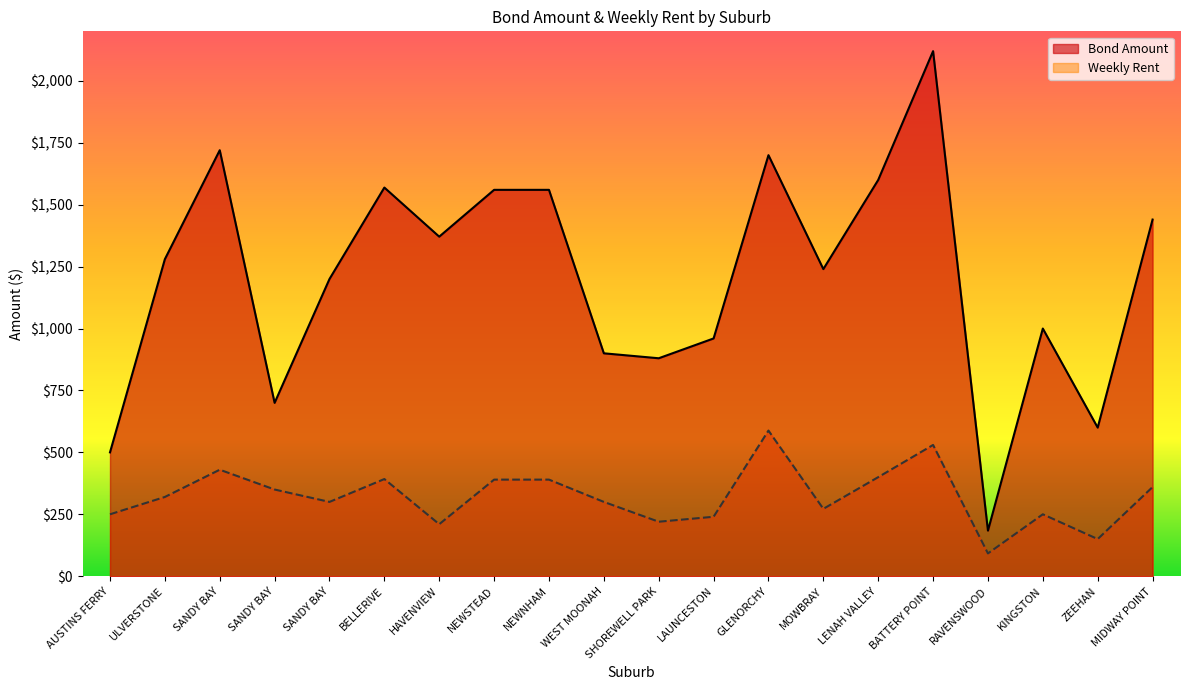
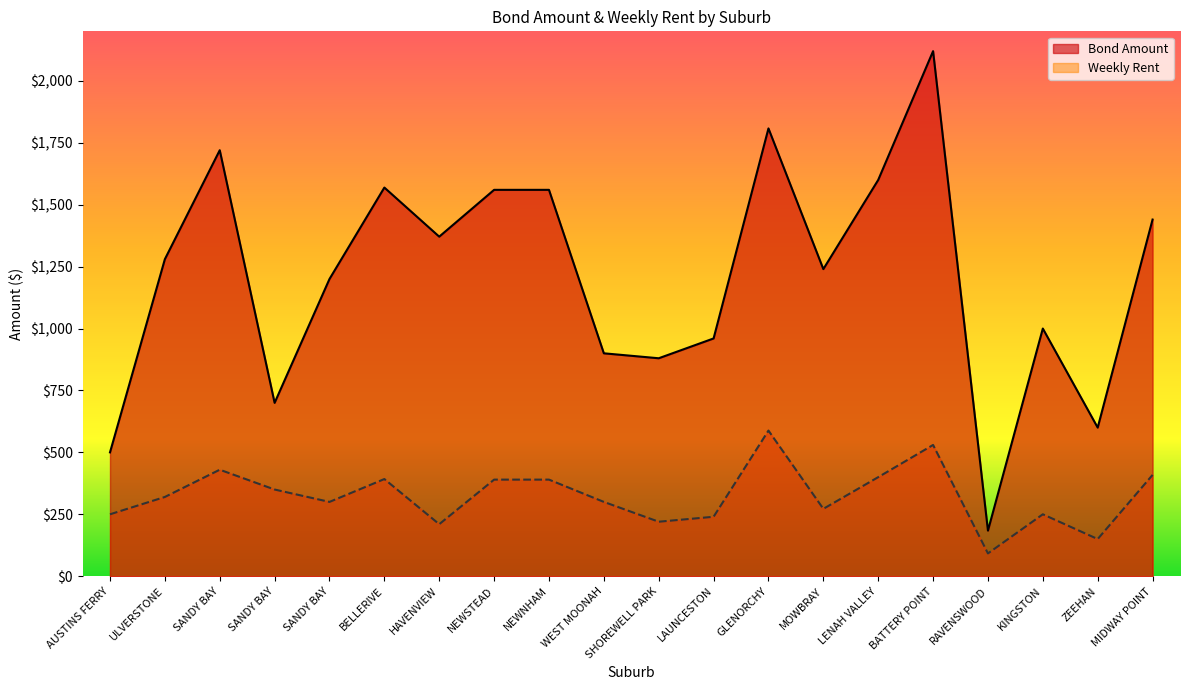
  {
    "Bond Amount": {
      "AUSTINS FERRY": "$500",
      "ULVERSTONE": "$1,280",
      "BELLERIVE": "$1,570",
      "HAVENVIEW": "$1,370",
      "NEWSTEAD": "$1,560",
      "NEWNHAM": "$1,560",
      "WEST MOONAH": "$900",
      "SHOREWELL PARK": "$880",
      "LAUNCESTON": "$960",
-     "GLENORCHY": "$1,700",
+     "GLENORCHY": "$1,810",
      "MOWBRAY": "$1,240",
      "LENAH VALLEY": "$1,600",
      "BATTERY POINT": "$2,120",
      "RAVENSWOOD": "$180",
      "KINGSTON": "$1,000",
      "ZEEHAN": "$600",
      "MIDWAY POINT": "$1,440"
    },
    "Weekly Rent": {
      "AUSTINS FERRY": "$250",
      "ULVERSTONE": "$320",
      "BELLERIVE": "$390",
      "HAVENVIEW": "$210",
      "NEWSTEAD": "$390",
      "NEWNHAM": "$390",
      "WEST MOONAH": "$300",
      "SHOREWELL PARK": "$220",
      "LAUNCESTON": "$240",
      "GLENORCHY": "$590",
      "MOWBRAY": "$270",
      "LENAH VALLEY": "$400",
      "BATTERY POINT": "$530",
      "RAVENSWOOD": "$90",
      "KINGSTON": "$250",
      "ZEEHAN": "$150",
-     "MIDWAY POINT": "$360"
+     "MIDWAY POINT": "$410"
    }
  }
